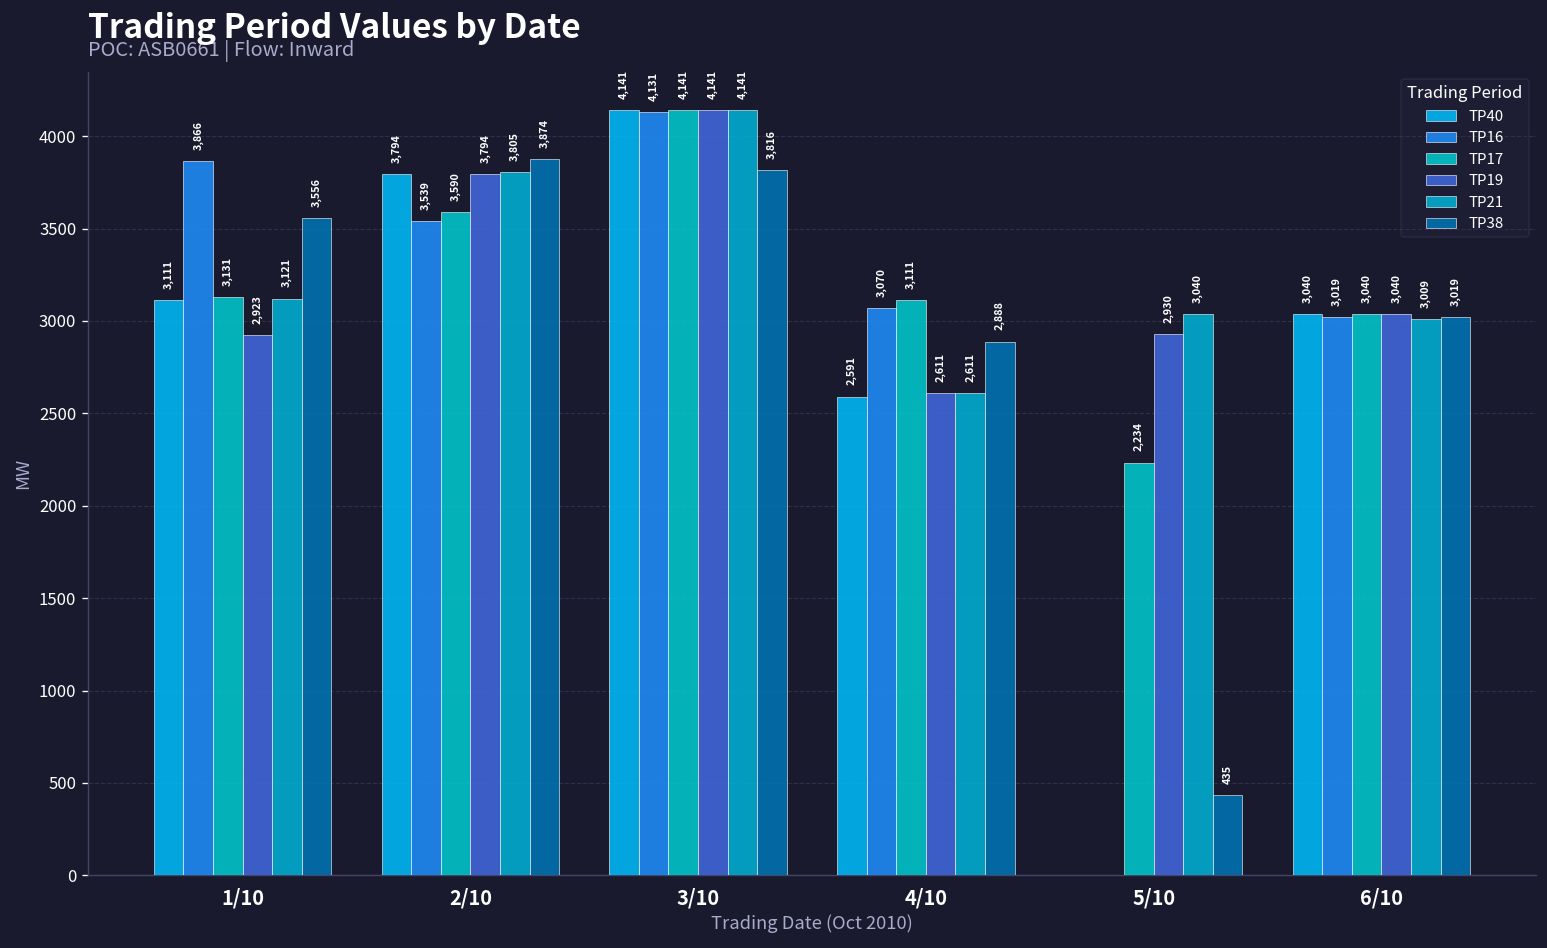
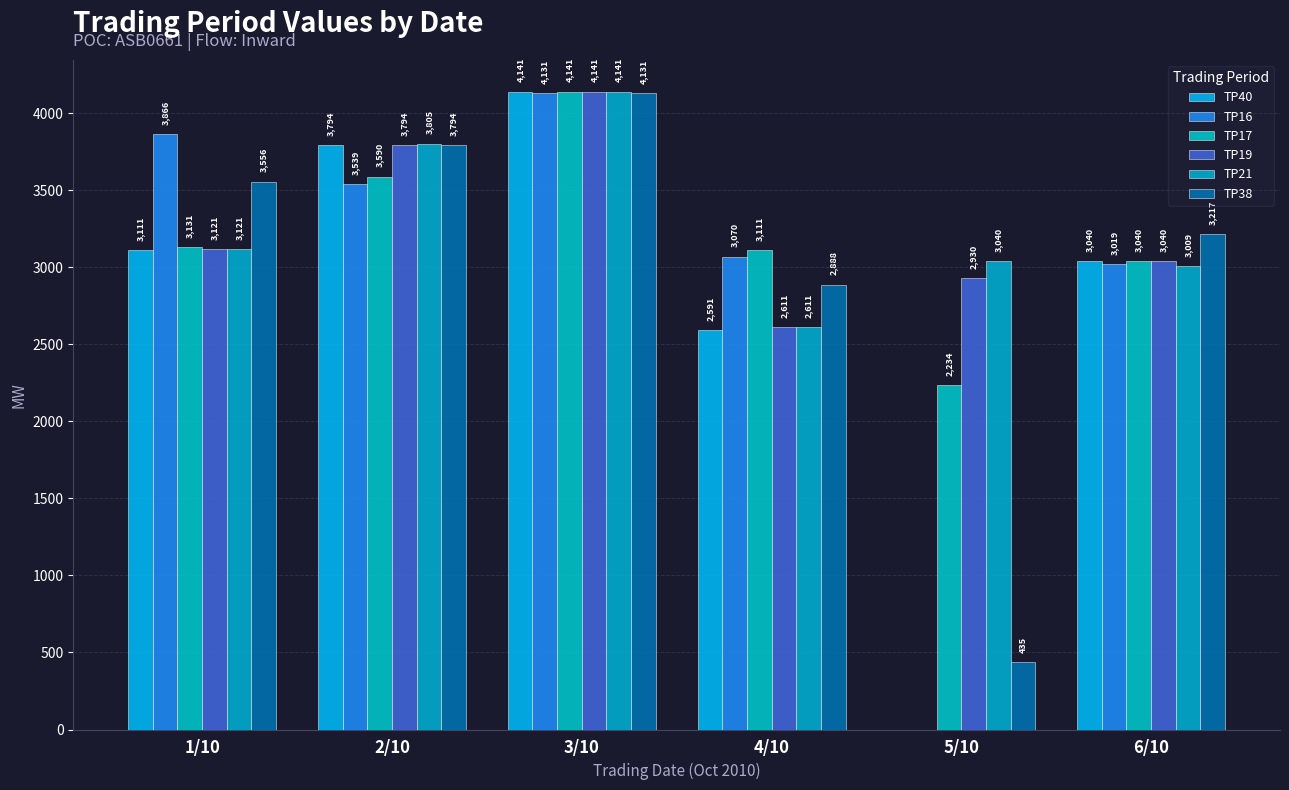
  {
    "TP19": {
-     "1/10": "2,923",
+     "1/10": "3,121",
      "2/10": "3,794",
      "3/10": "4,141",
      "4/10": "2,611",
      "5/10": "2,930",
      "6/10": "3,040"
    },
    "TP38": {
      "1/10": "3,556",
-     "2/10": "3,874",
-     "3/10": "3,816",
+     "2/10": "3,794",
+     "3/10": "4,131",
      "4/10": "2,888",
      "5/10": "435",
-     "6/10": "3020"
+     "6/10": "3220"
    }
  }
